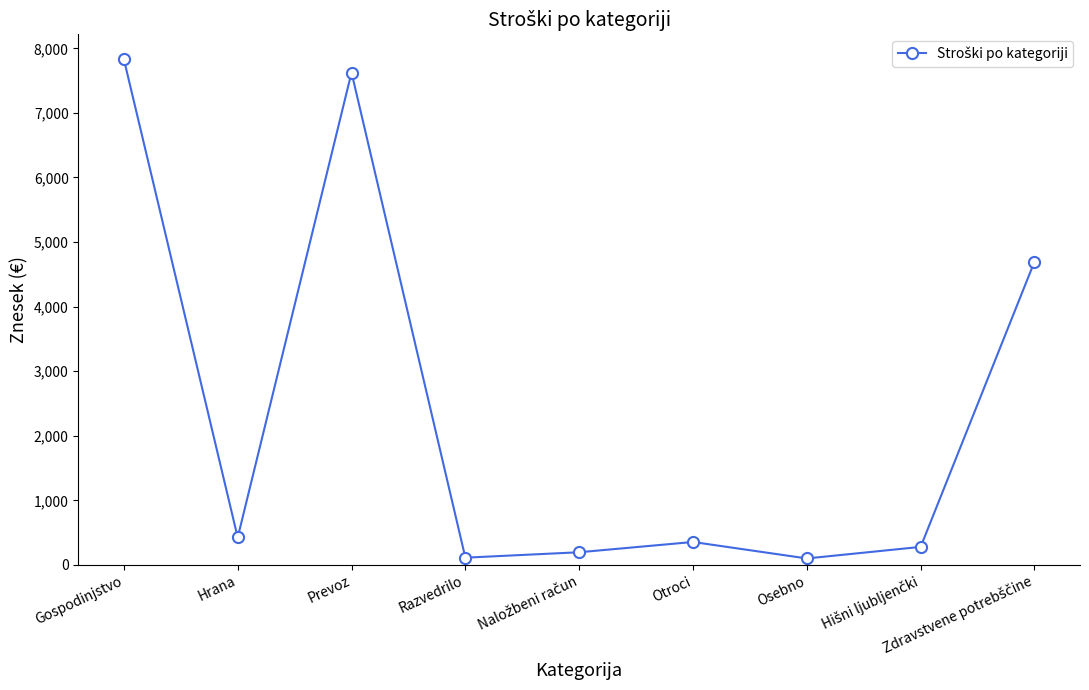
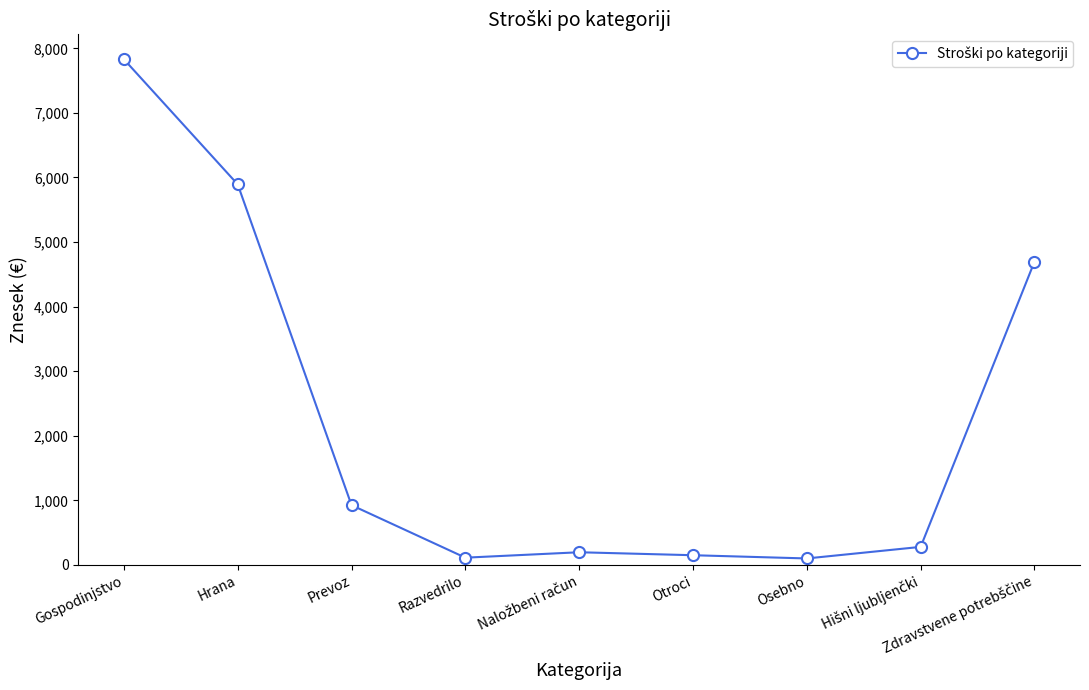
  {
    "Gospodinjstvo": "7,800",
-   "Hrana": "400",
-   "Prevoz": "7,600",
+   "Hrana": "5,900",
+   "Prevoz": "900",
    "Razvedrilo": "100",
    "Naložbeni račun": "200",
-   "Otroci": "400",
+   "Otroci": "200",
    "Osebno": "100",
    "Hišni ljubljenčki": "300",
    "Zdravstvene potrebščine": "4,700"
  }
